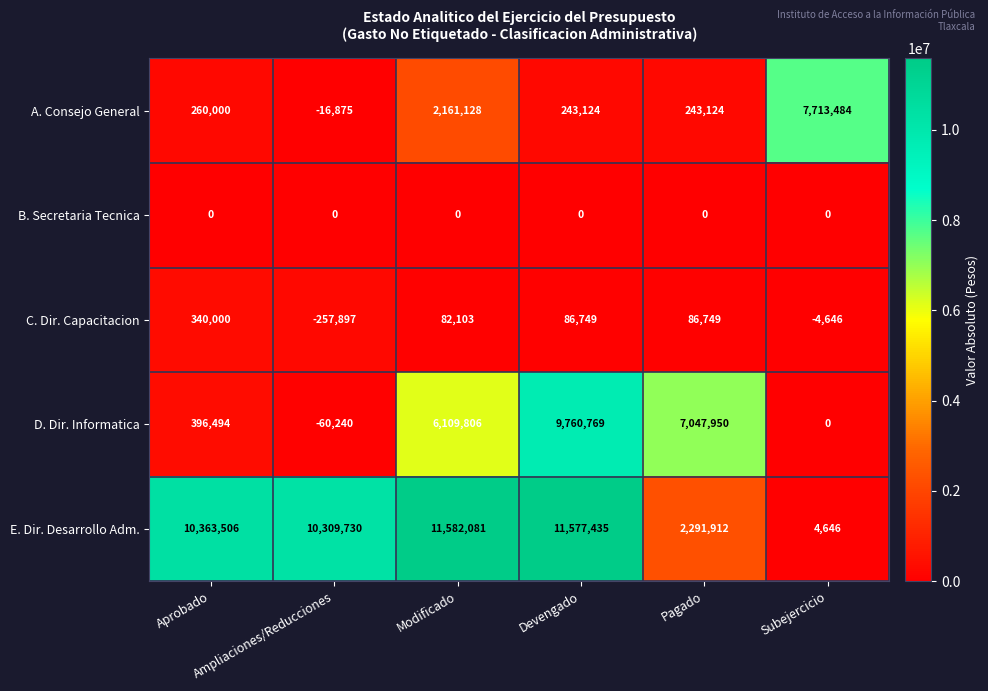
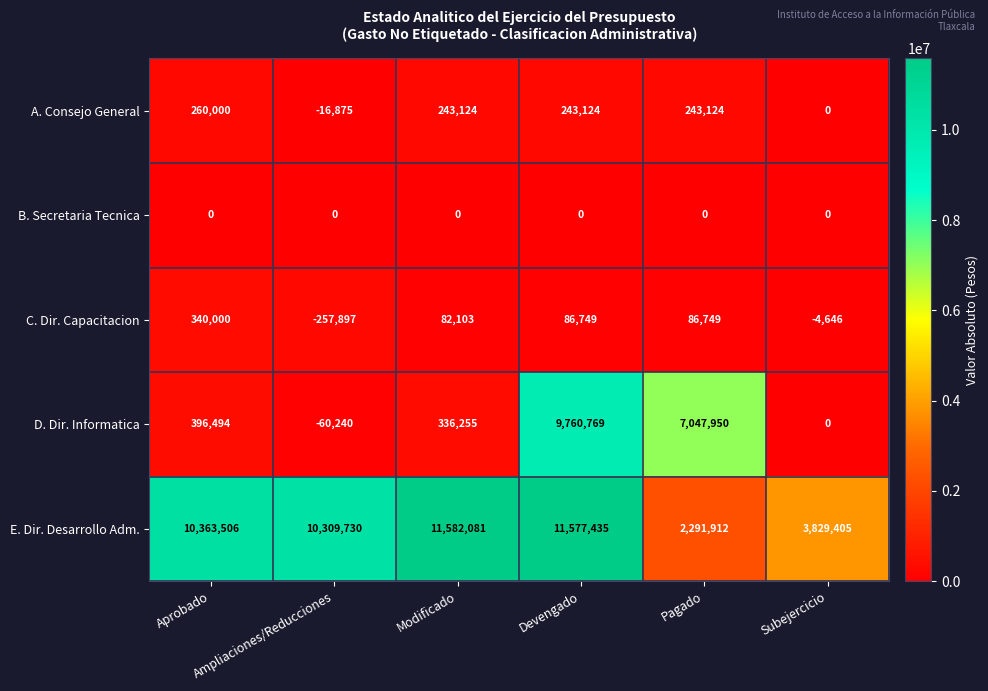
  {
    "A. Consejo General": {
      "Aprobado": "260,000",
      "Ampliaciones/Reducciones": "-16,875",
-     "Modificado": "2,161,128",
+     "Modificado": "243,124",
      "Devengado": "243,124",
      "Pagado": "243,124",
-     "Subejercicio": "7,713,484"
+     "Subejercicio": "0"
    },
    "B. Secretaria Tecnica": {
      "Aprobado": "0",
      "Ampliaciones/Reducciones": "0",
      "Modificado": "0",
      "Devengado": "0",
      "Pagado": "0",
      "Subejercicio": "0"
    },
    "C. Dir. Capacitacion": {
      "Aprobado": "340,000",
      "Ampliaciones/Reducciones": "-257,897",
      "Modificado": "82,103",
      "Devengado": "86,749",
      "Pagado": "86,749",
      "Subejercicio": "-4,646"
    },
    "D. Dir. Informatica": {
      "Aprobado": "396,494",
      "Ampliaciones/Reducciones": "-60,240",
-     "Modificado": "6,109,806",
+     "Modificado": "336,255",
      "Devengado": "9,760,769",
      "Pagado": "7,047,950",
      "Subejercicio": "0"
    },
    "E. Dir. Desarrollo Adm.": {
      "Aprobado": "10,363,506",
      "Ampliaciones/Reducciones": "10,309,730",
      "Modificado": "11,582,081",
      "Devengado": "11,577,435",
      "Pagado": "2,291,912",
-     "Subejercicio": "4,646"
+     "Subejercicio": "3,829,405"
    }
  }
